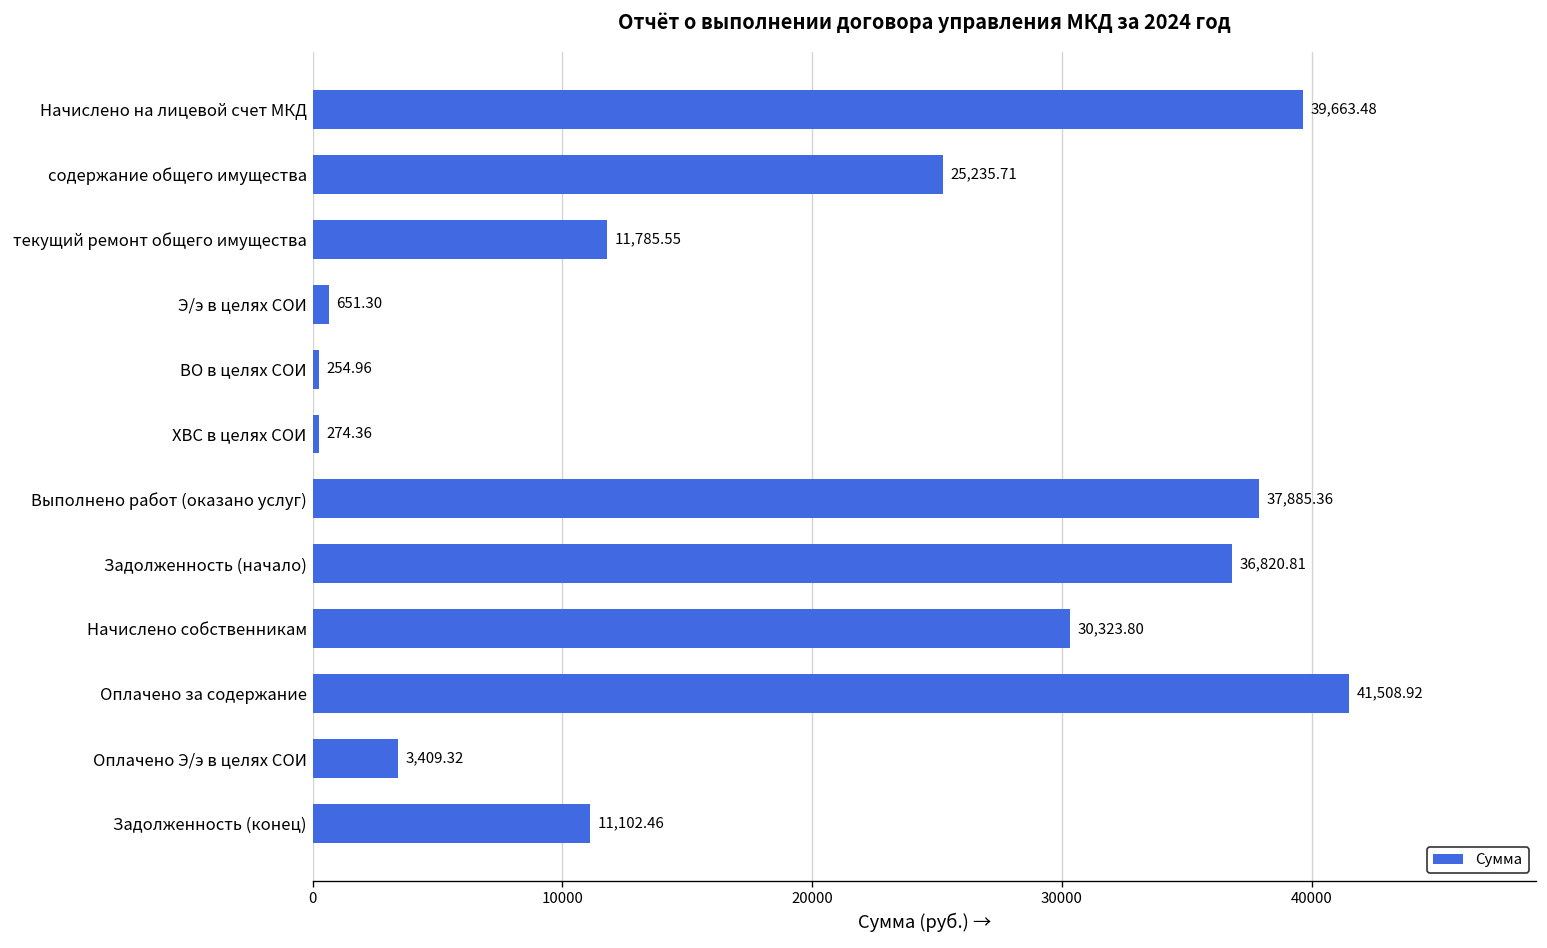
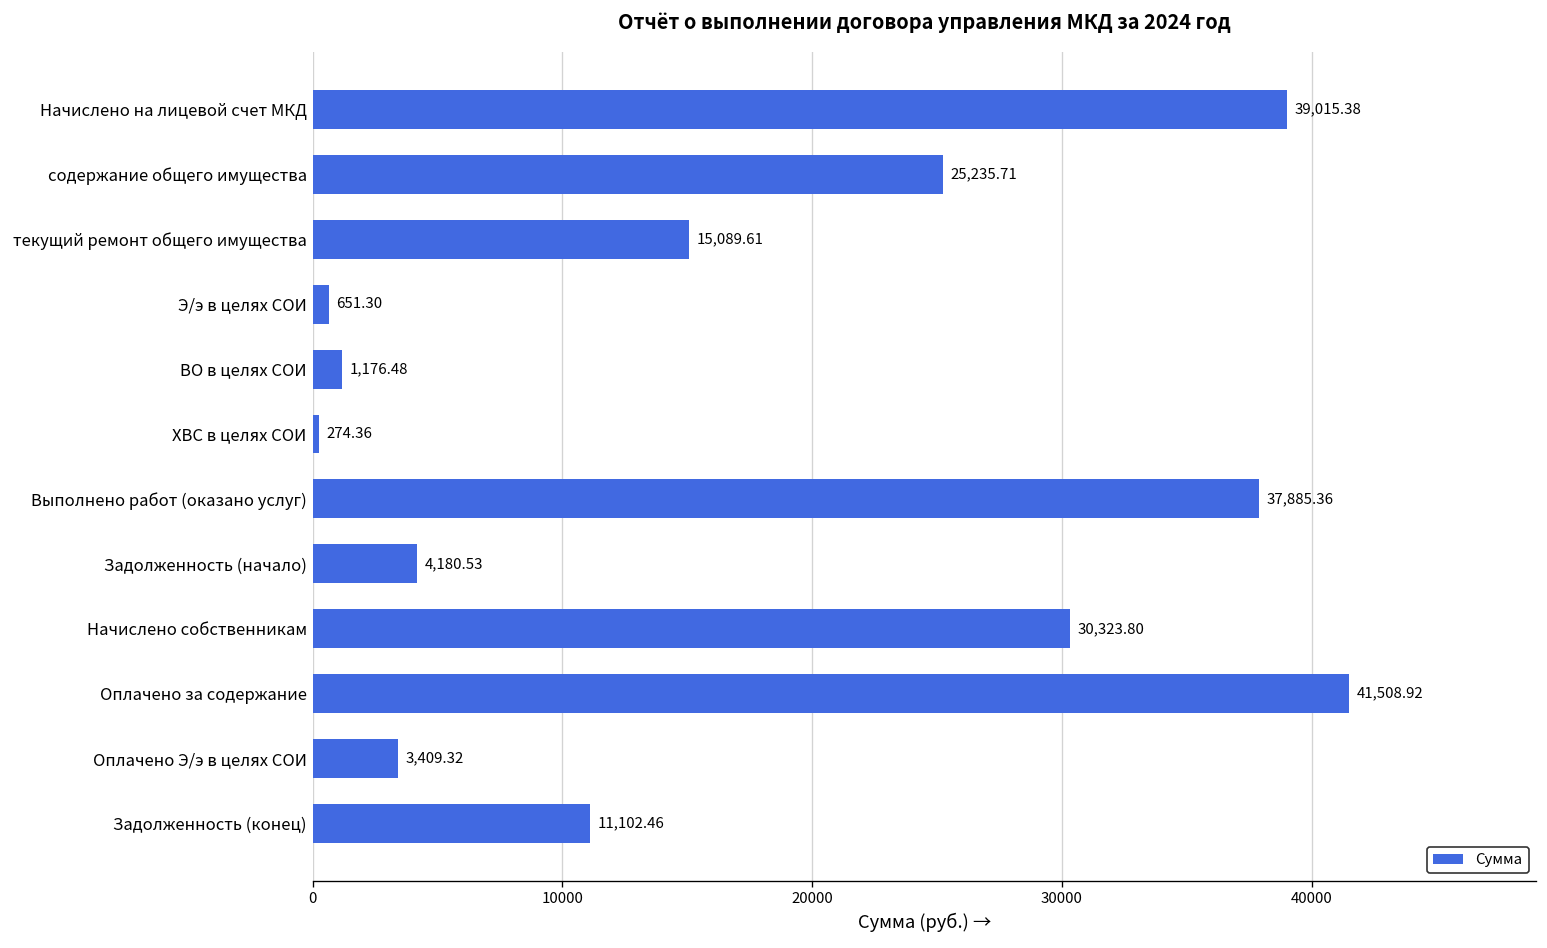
  {
-   "Начислено на лицевой счет МКД": "39,663.48",
+   "Начислено на лицевой счет МКД": "39,015.38",
    "содержание общего имущества": "25,235.71",
-   "текущий ремонт общего имущества": "11,785.55",
+   "текущий ремонт общего имущества": "15,089.61",
    "Э/э в целях СОИ": "651.30",
-   "ВО в целях СОИ": "254.96",
+   "ВО в целях СОИ": "1,176.48",
    "ХВС в целях СОИ": "274.36",
    "Выполнено работ (оказано услуг)": "37,885.36",
-   "Задолженность (начало)": "36,820.81",
+   "Задолженность (начало)": "4,180.53",
    "Начислено собственникам": "30,323.80",
    "Оплачено за содержание": "41,508.92",
    "Оплачено Э/э в целях СОИ": "3,409.32",
    "Задолженность (конец)": "11,102.46"
  }
